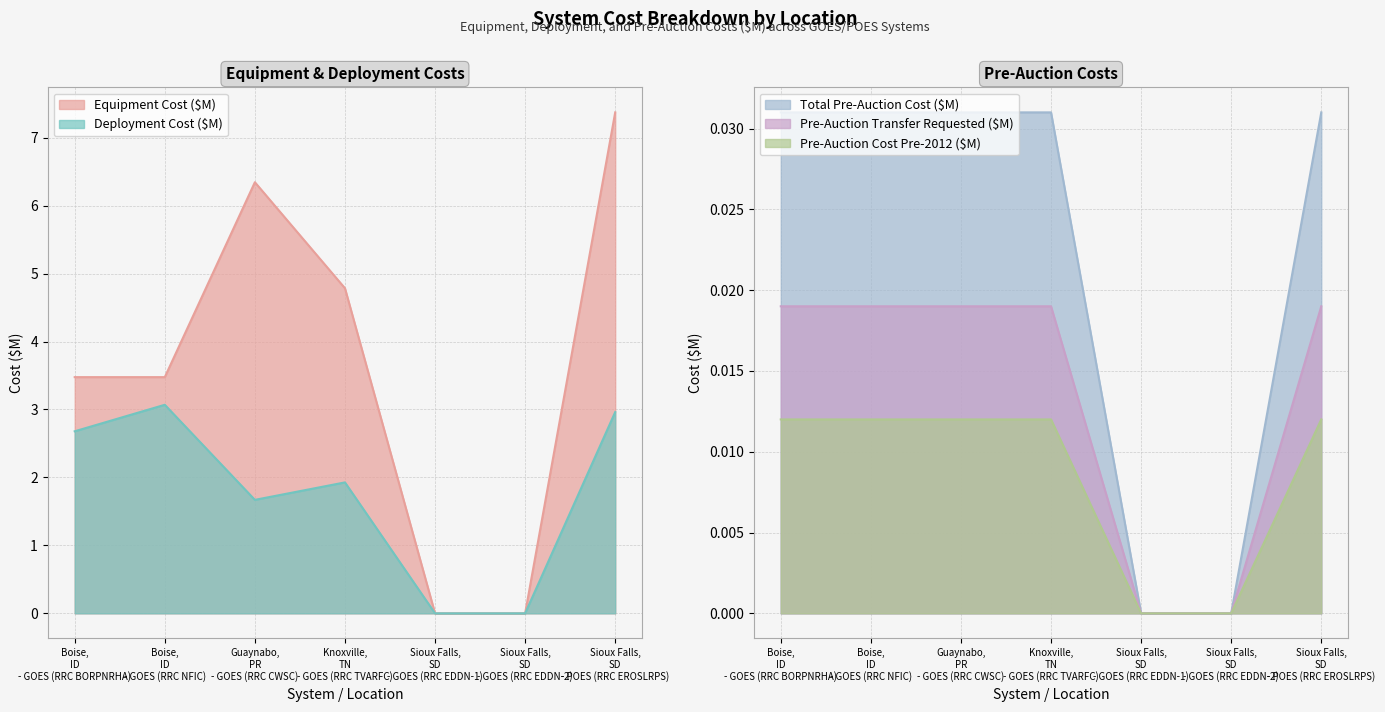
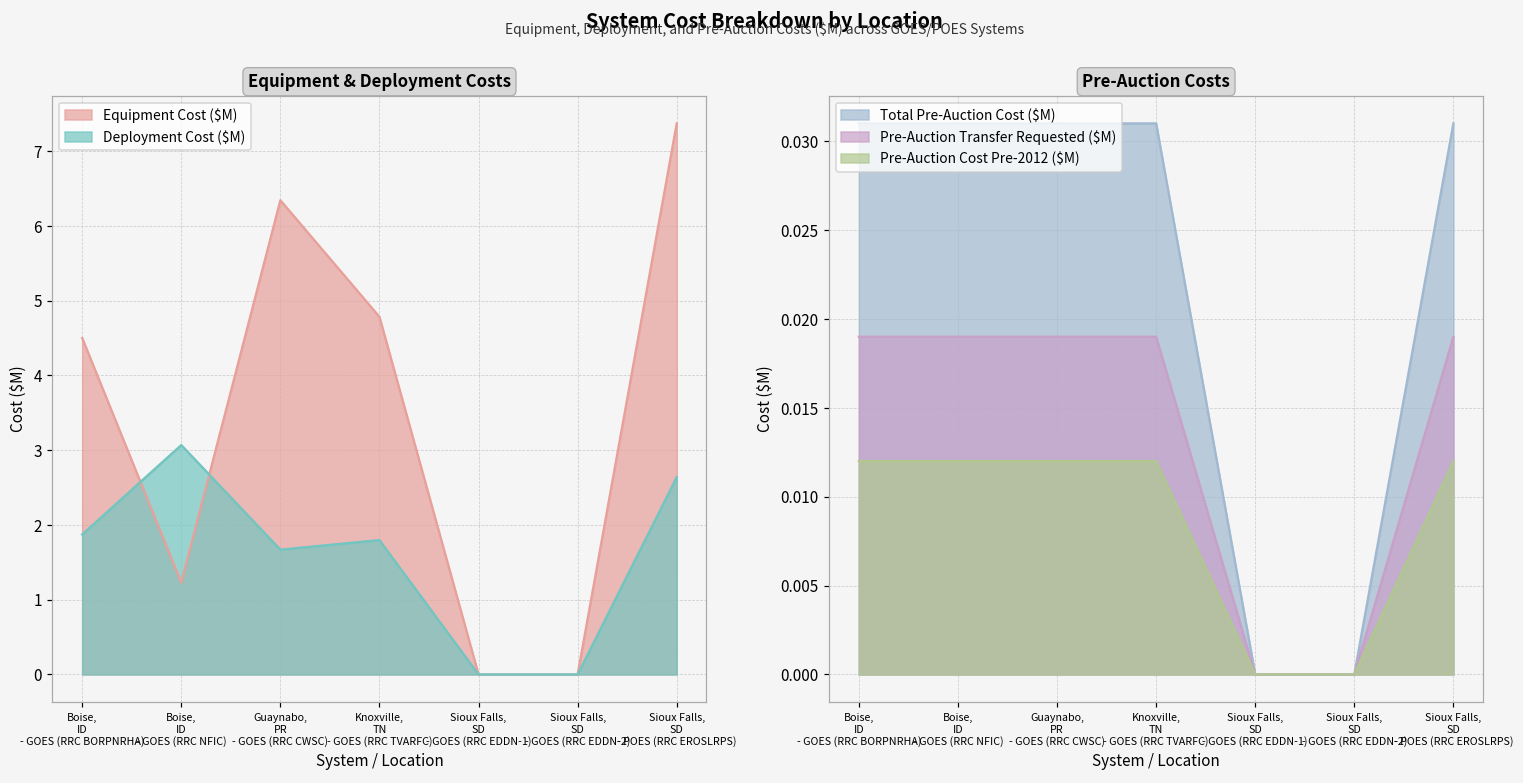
  {
    "Equipment & Deployment Costs": {
      "Equipment Cost ($M)": {
-       "Boise, ID - GOES (RRC BORPNRHA)": 3.5,
-       "Boise, ID - GOES (RRC NFIC)": 3.5,
+       "Boise, ID - GOES (RRC BORPNRHA)": 4.5,
+       "Boise, ID - GOES (RRC NFIC)": 1.2,
        "Guaynabo, PR - GOES (RRC CWSC)": 6.3,
        "Knoxville, TN - GOES (RRC TVARFC)": 4.8,
        "Sioux Falls, SD - POES (RRC EROSLRPS)": 7.4
      },
      "Deployment Cost ($M)": {
-       "Boise, ID - GOES (RRC BORPNRHA)": 2.7,
+       "Boise, ID - GOES (RRC BORPNRHA)": 1.9,
        "Boise, ID - GOES (RRC NFIC)": 3.1,
        "Guaynabo, PR - GOES (RRC CWSC)": 1.7,
-       "Knoxville, TN - GOES (RRC TVARFC)": 1.9,
-       "Sioux Falls, SD - POES (RRC EROSLRPS)": 3.0
+       "Knoxville, TN - GOES (RRC TVARFC)": 1.8,
+       "Sioux Falls, SD - POES (RRC EROSLRPS)": 2.6
      }
    },
    "Pre-Auction Costs": {
      "Pre-Auction Cost Pre-2012 ($M)": {
        "Boise, ID - GOES (RRC BORPNRHA)": 0.0120,
        "Boise, ID - GOES (RRC NFIC)": 0.0120,
        "Guaynabo, PR - GOES (RRC CWSC)": 0.0120,
        "Knoxville, TN - GOES (RRC TVARFC)": 0.0120,
        "Sioux Falls, SD - POES (RRC EROSLRPS)": 0.0120
      }
    }
  }
